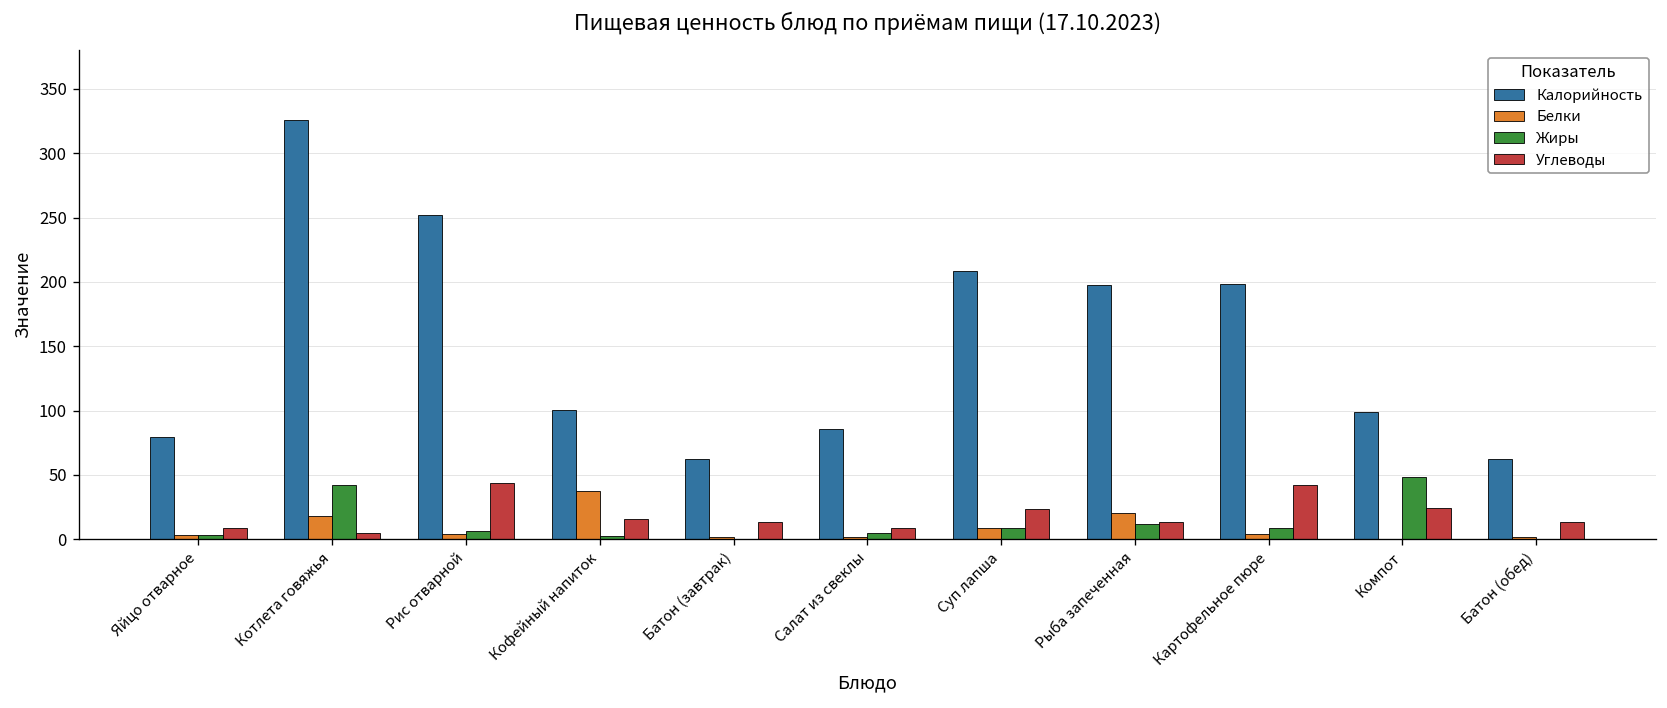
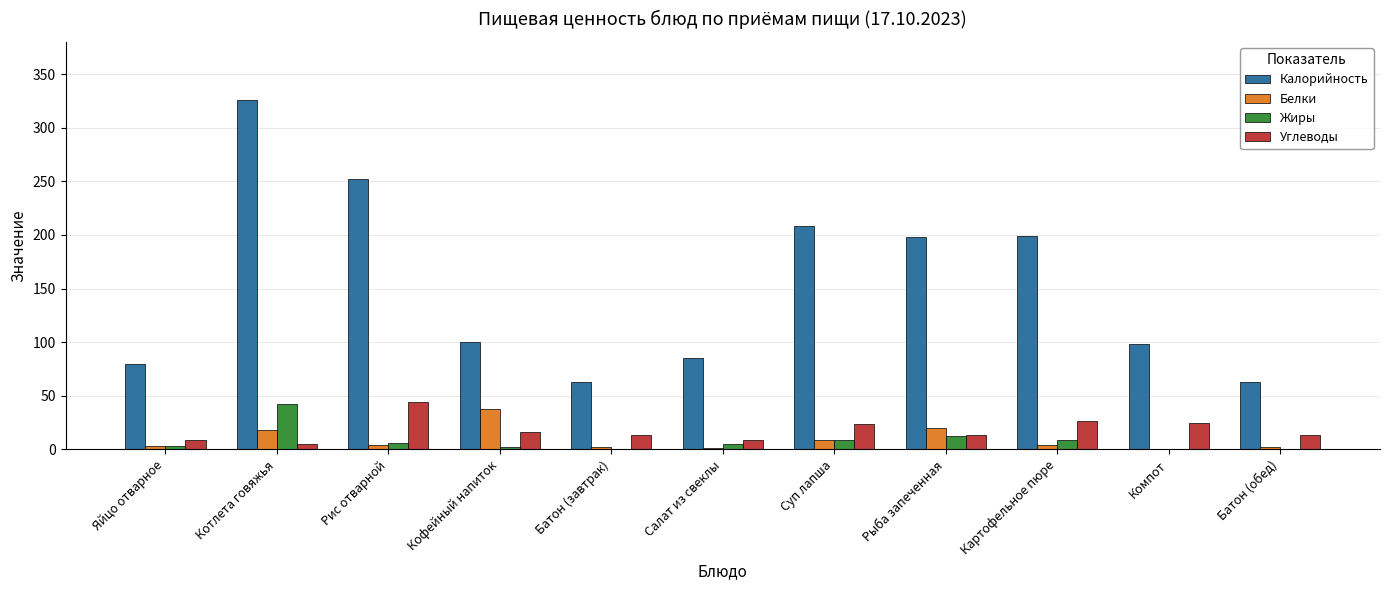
  {
    "Калорийность": {
      "Яйцо отварное": 79,
      "Котлета говяжья": 326,
      "Рис отварной": 252,
      "Кофейный напиток": 101,
      "Батон (завтрак)": 63,
      "Салат из свеклы": 86,
      "Суп лапша": 208,
      "Рыба запеченная": 198,
      "Картофельное пюре": 199,
      "Компот": 99,
      "Батон (обед)": 63
    },
    "Белки": {
      "Яйцо отварное": 3,
      "Котлета говяжья": 19,
      "Рис отварной": 4,
      "Кофейный напиток": 38,
      "Суп лапша": 9,
      "Рыба запеченная": 20,
      "Картофельное пюре": 4
    },
    "Жиры": {
      "Яйцо отварное": 4,
      "Котлета говяжья": 42,
      "Рис отварной": 6,
      "Кофейный напиток": 3,
      "Салат из свеклы": 5,
      "Суп лапша": 9,
      "Рыба запеченная": 12,
      "Картофельное пюре": 8,
-     "Компот": 49
+     "Компот": 0
    },
    "Углеводы": {
      "Яйцо отварное": 9,
      "Котлета говяжья": 5,
      "Рис отварной": 44,
      "Кофейный напиток": 16,
      "Батон (завтрак)": 13,
      "Салат из свеклы": 9,
      "Суп лапша": 24,
      "Рыба запеченная": 14,
-     "Картофельное пюре": 42,
+     "Картофельное пюре": 27,
      "Компот": 24,
      "Батон (обед)": 13
    }
  }
